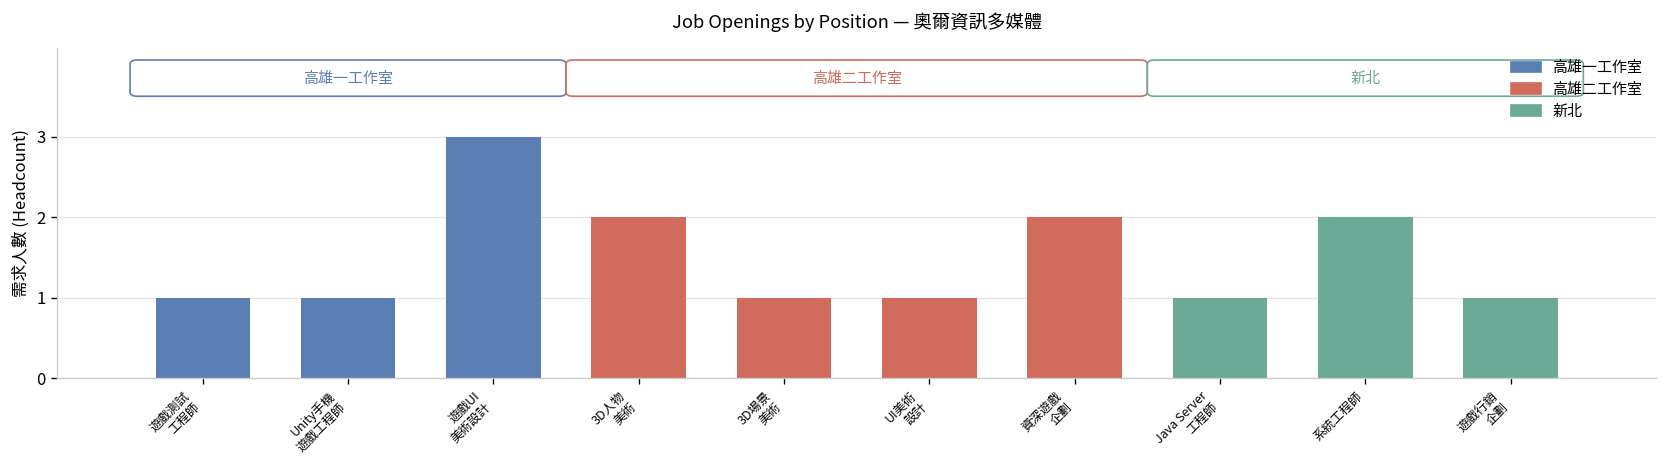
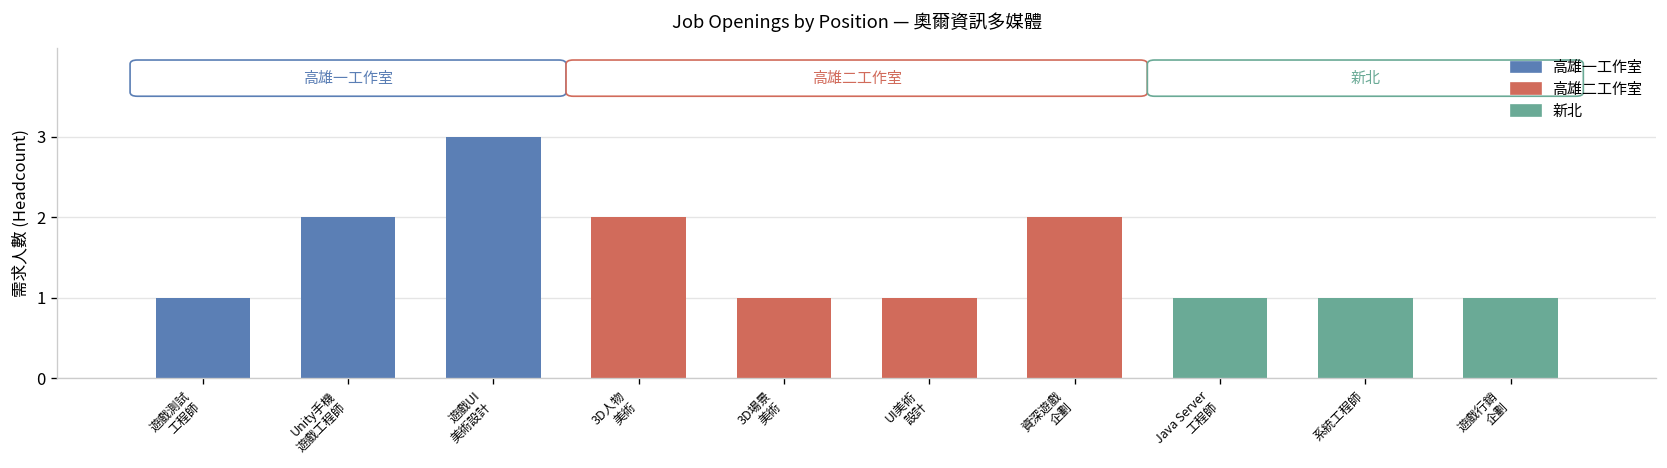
  {
    "遊戲測試 工程師": 1,
-   "Unity手機 遊戲工程師": 1,
+   "Unity手機 遊戲工程師": 2,
    "遊戲UI 美術設計": 3,
    "3D人物 美術": 2,
    "3D場景 美術": 1,
    "UI美術 設計": 1,
    "資深遊戲 企劃": 2,
    "Java Server 工程師": 1,
-   "系統工程師": 2,
+   "系統工程師": 1,
    "遊戲行銷 企劃": 1
  }
